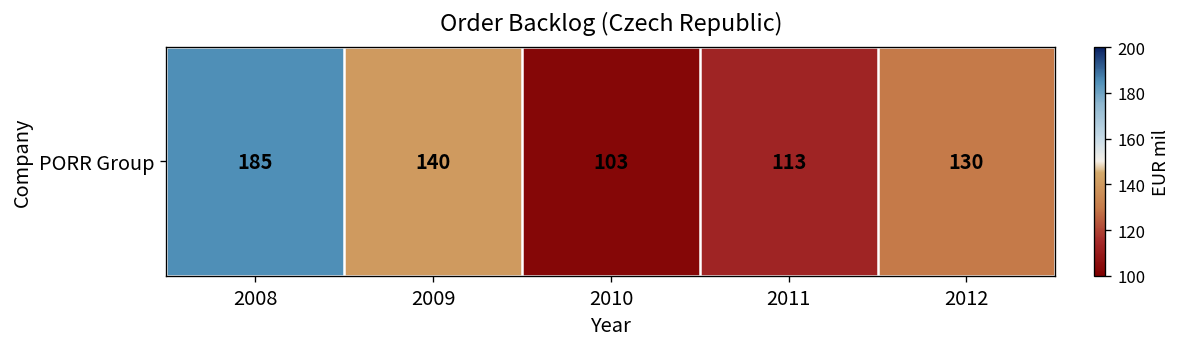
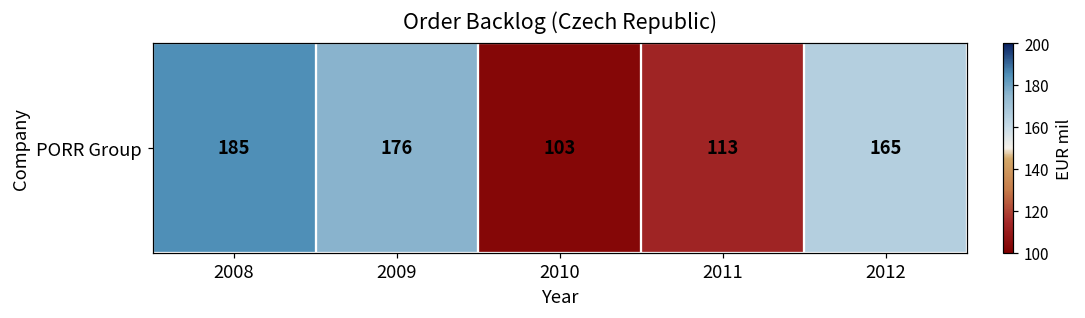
  {
    "PORR Group": {
      "2008": 185,
-     "2009": 140,
+     "2009": 176,
      "2010": 103,
      "2011": 113,
-     "2012": 130
+     "2012": 165
    }
  }
